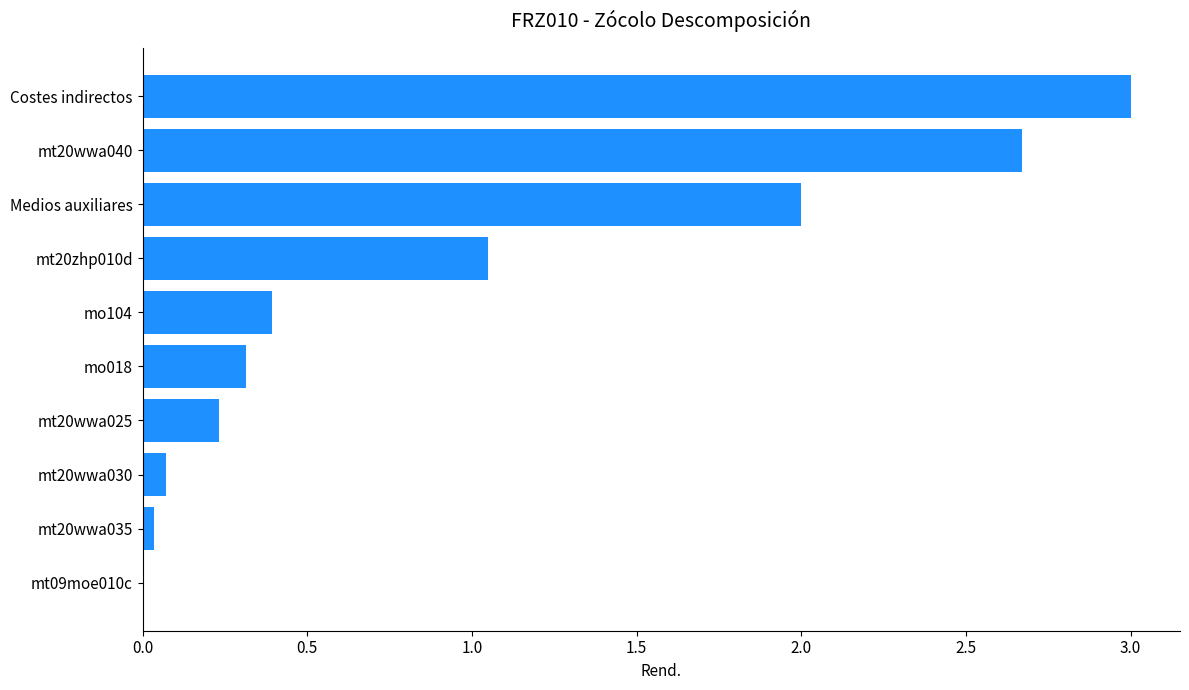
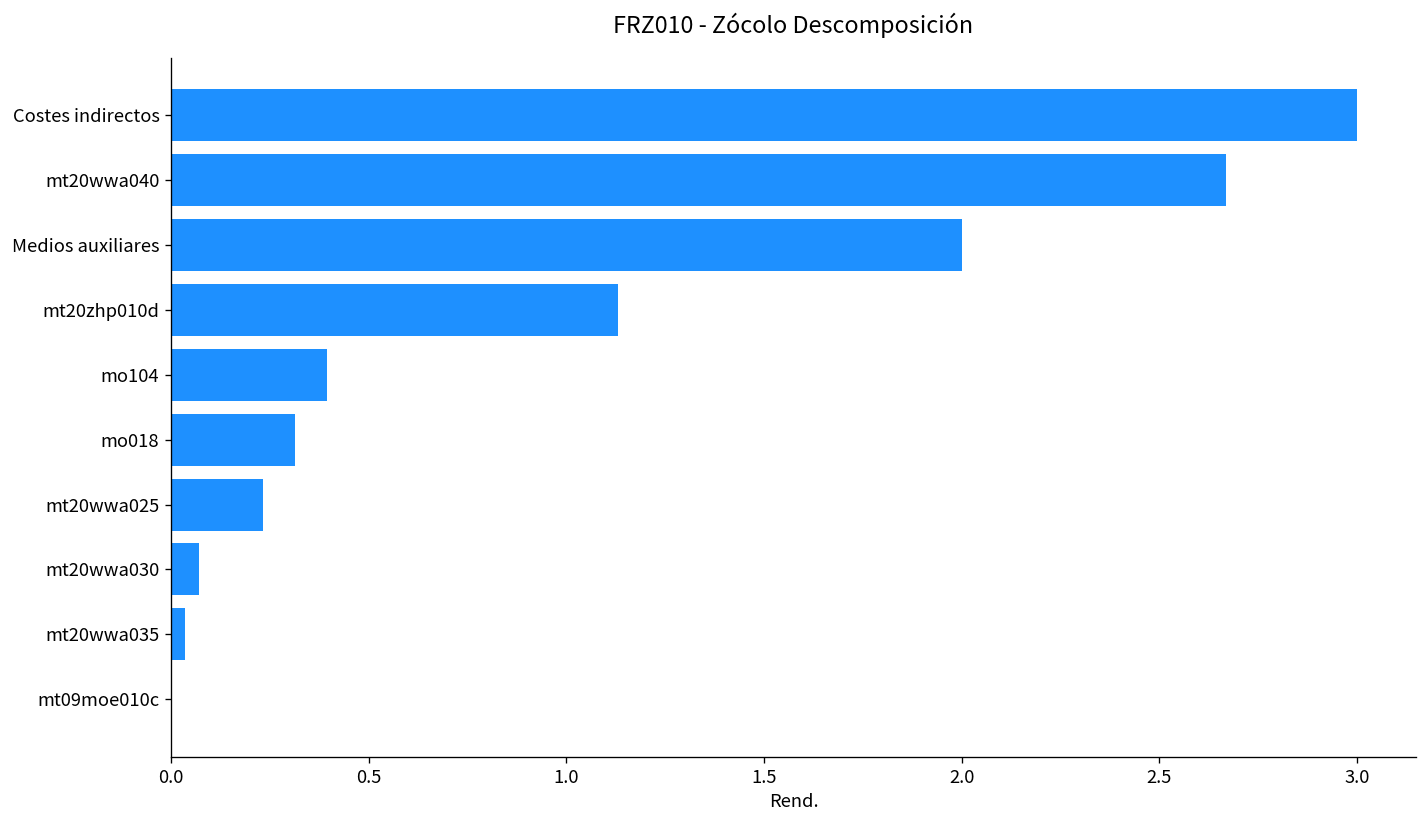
  {
    "Costes indirectos": 3.00,
    "mt20wwa040": 2.67,
    "Medios auxiliares": 2.00,
-   "mt20zhp010d": 1.05,
+   "mt20zhp010d": 1.13,
    "mo104": 0.39,
    "mo018": 0.31,
    "mt20wwa025": 0.23,
    "mt20wwa030": 0.07,
    "mt20wwa035": 0.04
  }
